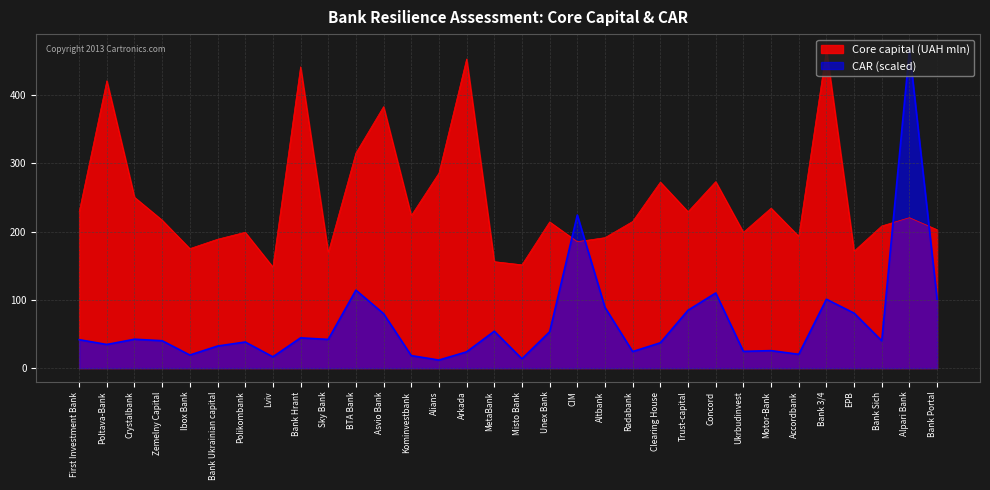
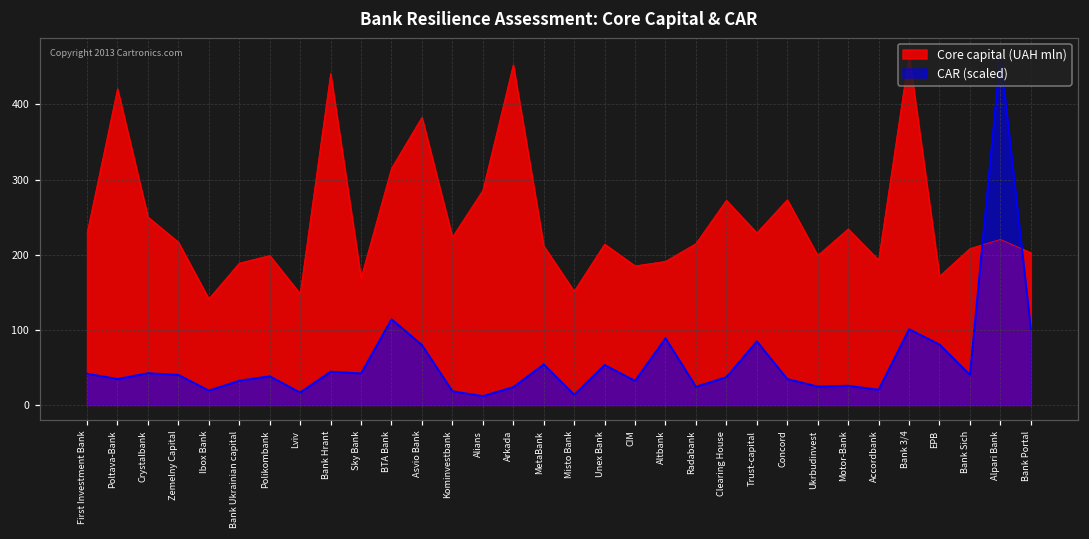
  {
    "Core capital (UAH mln)": {
      "First Investment Bank": 230,
      "Poltava-Bank": 420,
      "Crystalbank": 250,
      "Zemelny Capital": 220,
-     "Ibox Bank": 180,
+     "Ibox Bank": 140,
      "Bank Ukrainian capital": 190,
      "Polikombank": 200,
      "Lviv": 150,
      "Bank Hrant": 440,
      "Sky Bank": 170,
      "BTA Bank": 310,
      "Asvio Bank": 380,
      "Kominvestbank": 220,
      "Alians": 290,
      "Arkada": 450,
-     "MetaBank": 160,
+     "MetaBank": 210,
      "Misto Bank": 150,
      "Unex Bank": 210,
      "CIM": 190,
      "Altbank": 190,
      "Radabank": 210,
      "Clearing House": 270,
      "Trust-capital": 230,
      "Concord": 270,
      "Ukrbudinvest": 200,
      "Motor-Bank": 230,
      "Accordbank": 190,
      "EPB": 170,
      "Bank Sich": 210,
      "Alpari Bank": 220,
      "Bank Portal": 200
    },
    "CAR (scaled)": {
      "First Investment Bank": 40,
      "Poltava-Bank": 30,
      "Crystalbank": 40,
      "Zemelny Capital": 40,
      "Ibox Bank": 20,
      "Bank Ukrainian capital": 30,
      "Polikombank": 40,
      "Lviv": 20,
      "Bank Hrant": 40,
      "Sky Bank": 40,
      "BTA Bank": 110,
      "Asvio Bank": 80,
      "Kominvestbank": 20,
      "Alians": 10,
      "Arkada": 20,
      "MetaBank": 50,
      "Misto Bank": 10,
      "Unex Bank": 50,
-     "CIM": 220,
+     "CIM": 30,
      "Altbank": 90,
      "Radabank": 20,
      "Clearing House": 40,
      "Trust-capital": 80,
-     "Concord": 110,
+     "Concord": 30,
      "Ukrbudinvest": 20,
      "Motor-Bank": 30,
      "Accordbank": 20,
      "Bank 3/4": 100,
      "EPB": 80,
      "Bank Sich": 40,
      "Bank Portal": 100
    }
  }
